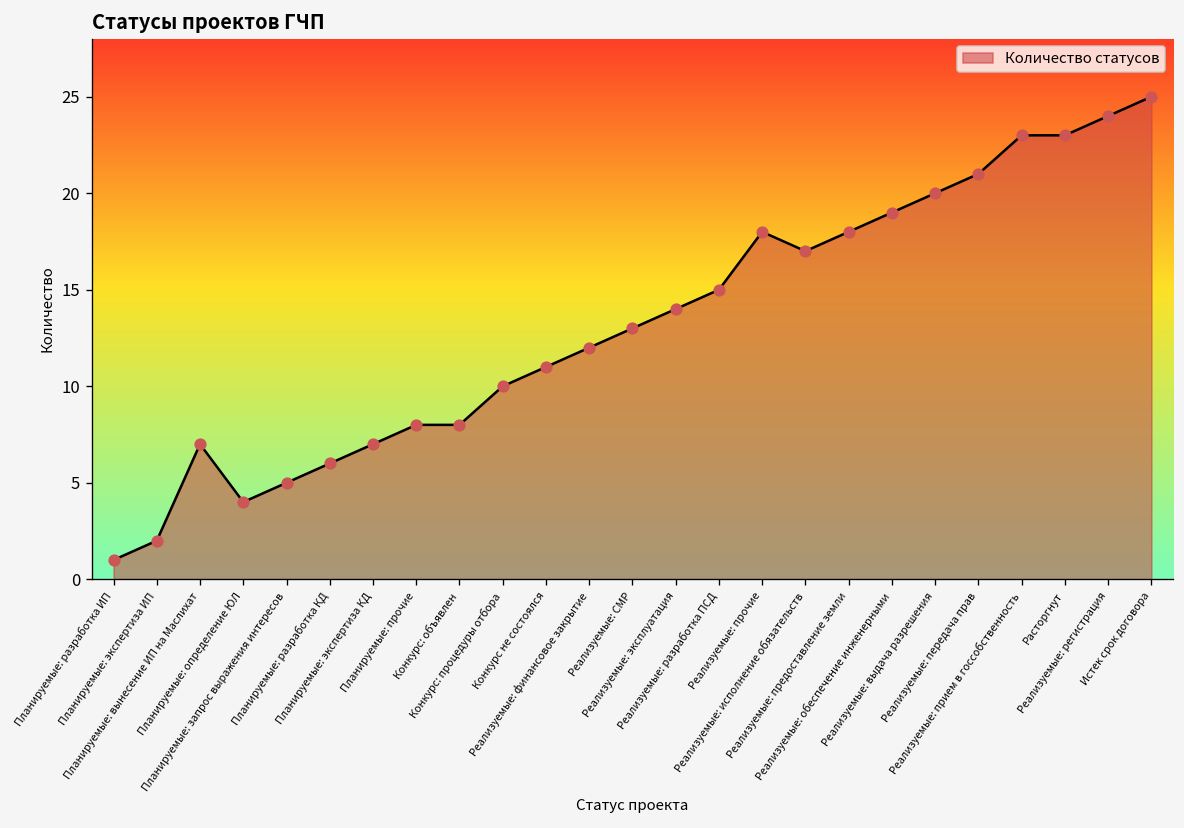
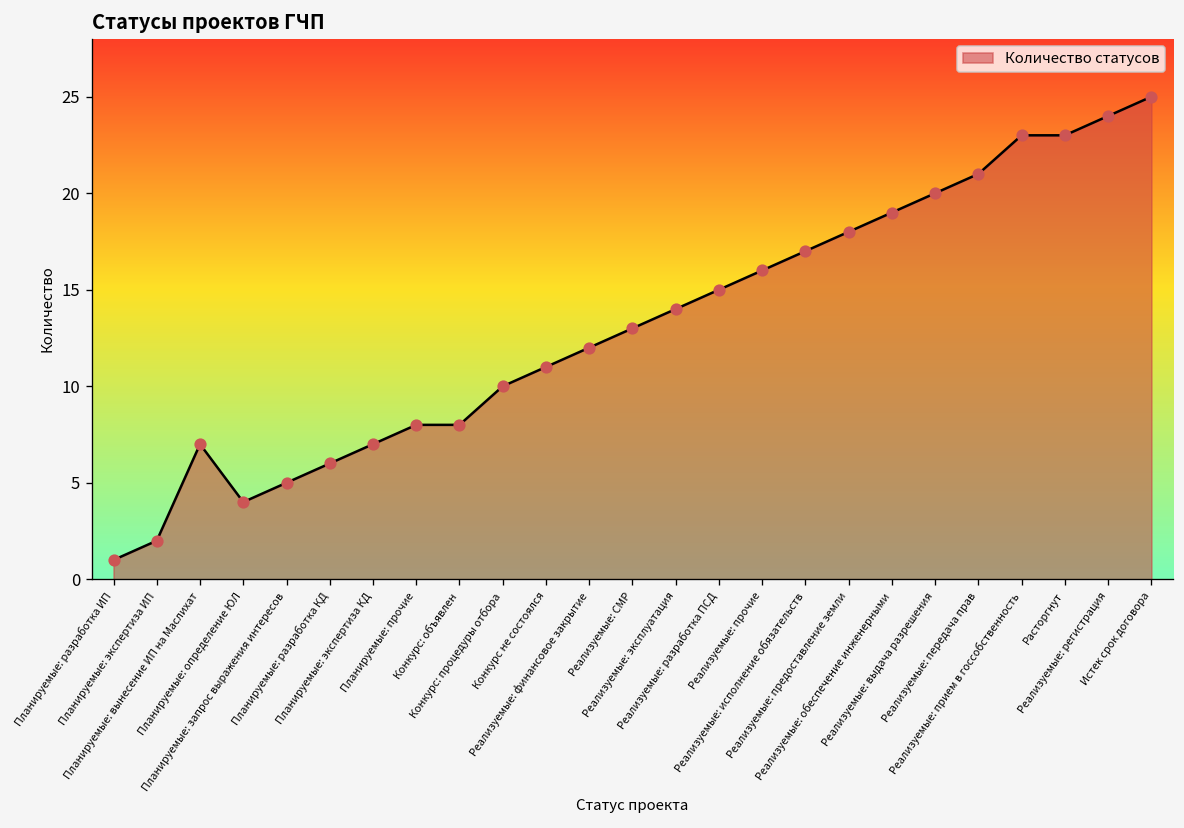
  {
    "Планируемые: разработка ИП": 1,
    "Планируемые: экспертиза ИП": 2,
    "Планируемые: вынесение ИП на Маслихат": 7,
    "Планируемые: определение ЮЛ": 4,
    "Планируемые: запрос выражения интересов": 5,
    "Планируемые: разработка КД": 6,
    "Планируемые: экспертиза КД": 7,
    "Планируемые: прочие": 8,
    "Конкурс: объявлен": 8,
    "Конкурс: процедуры отбора": 10,
    "Конкурс не состоялся": 11,
    "Реализуемые: финансовое закрытие": 12,
    "Реализуемые: СМР": 13,
    "Реализуемые: эксплуатация": 14,
    "Реализуемые: разработка ПСД": 15,
-   "Реализуемые: прочие": 18,
+   "Реализуемые: прочие": 16,
    "Реализуемые: исполнение обязательств": 17,
    "Реализуемые: предоставление земли": 18,
    "Реализуемые: обеспечение инженерными": 19,
    "Реализуемые: выдача разрешения": 20,
    "Реализуемые: передача прав": 21,
    "Реализуемые: прием в госсобственность": 23,
    "Расторгнут": 23,
    "Реализуемые: регистрация": 24,
    "Истек срок договора": 25
  }
